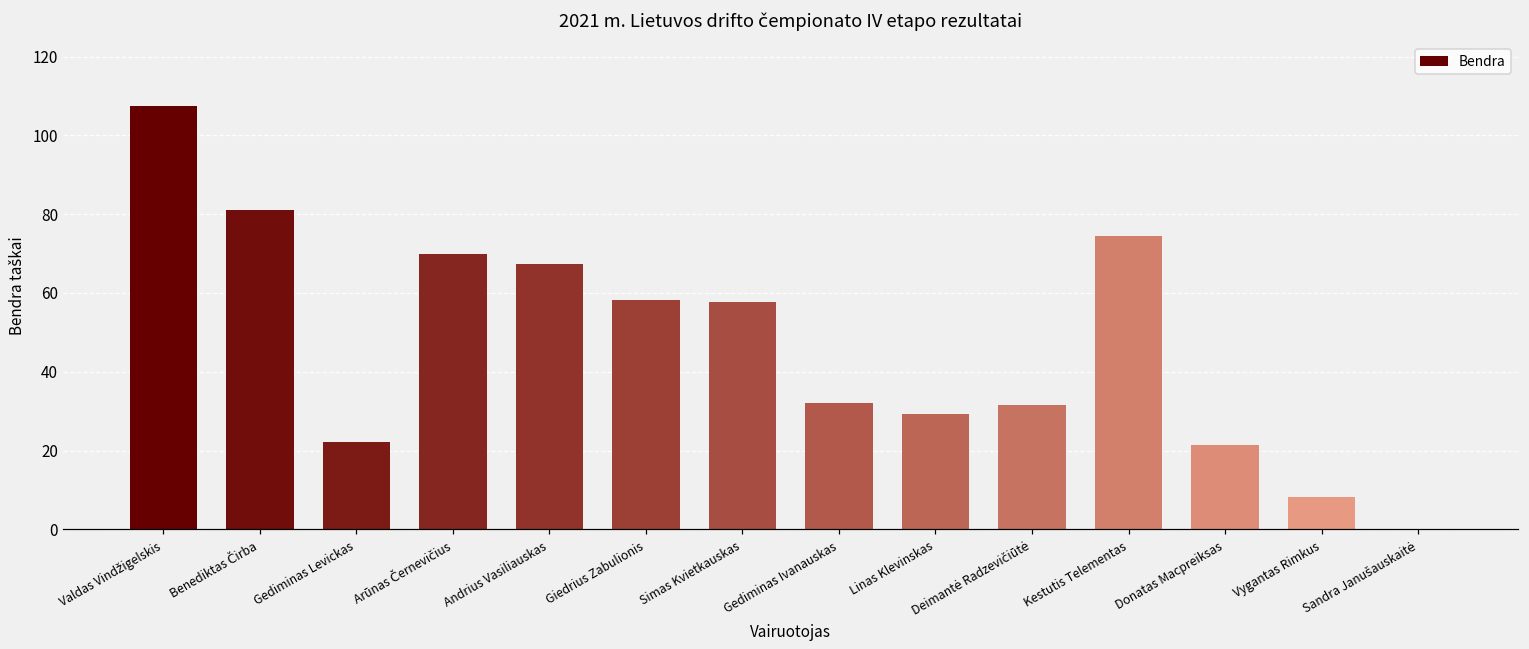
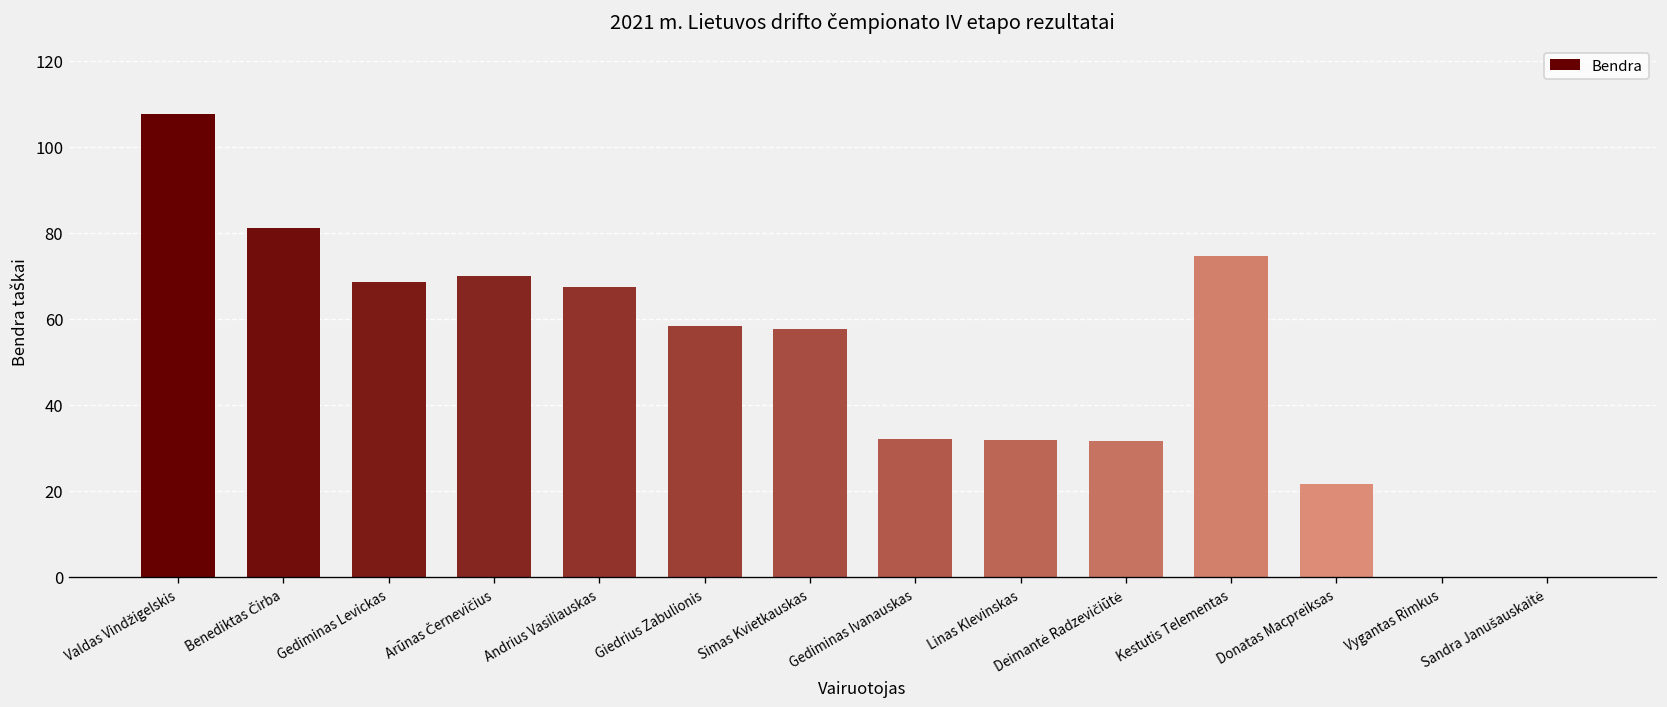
  {
    "Valdas Vindžigelskis": 108,
    "Benediktas Čirba": 81,
-   "Gediminas Levickas": 22,
+   "Gediminas Levickas": 68,
    "Arūnas Černevičius": 70,
    "Andrius Vasiliauskas": 67,
    "Giedrius Zabulionis": 58,
    "Simas Kvietkauskas": 58,
    "Gediminas Ivanauskas": 32,
-   "Linas Klevinskas": 29,
+   "Linas Klevinskas": 32,
    "Deimantė Radzevičiūtė": 32,
    "Kestutis Telementas": 75,
    "Donatas Macpreiksas": 22,
-   "Vygantas Rimkus": 8,
+   "Vygantas Rimkus": 0,
    "Sandra Janušauskaitė": 0
  }
